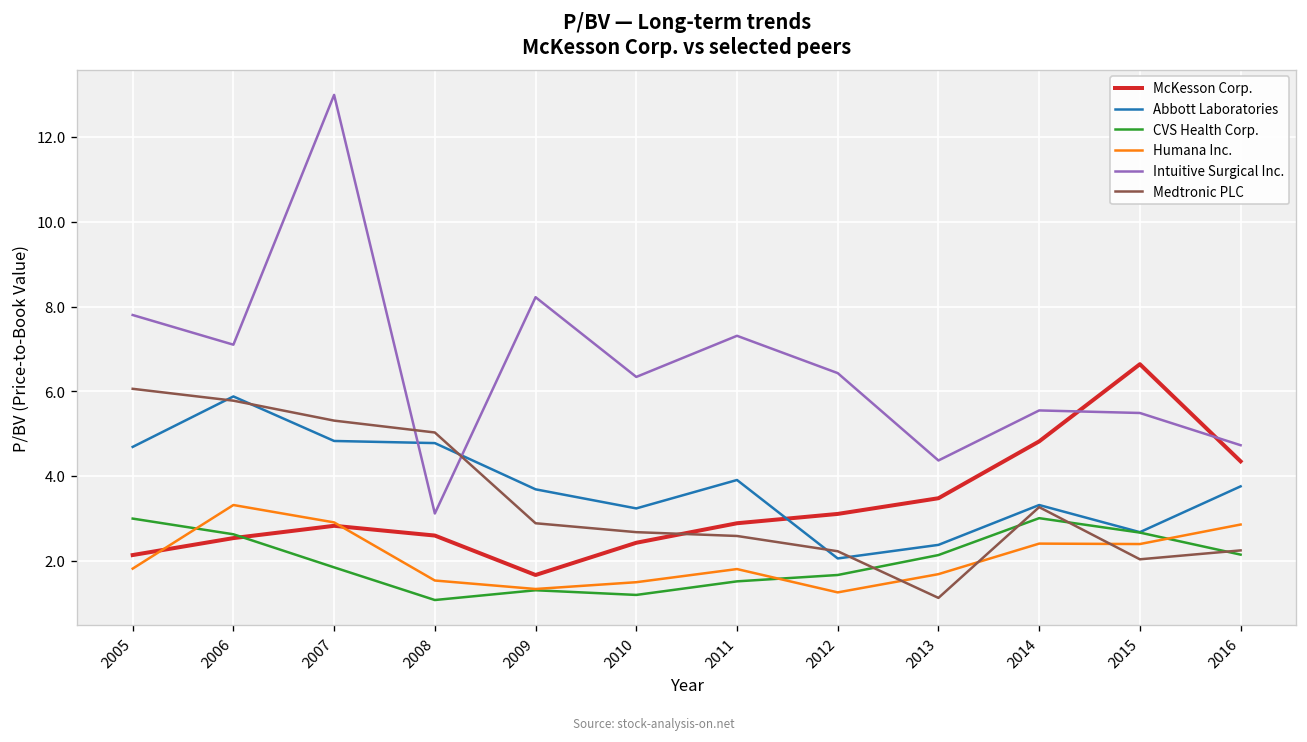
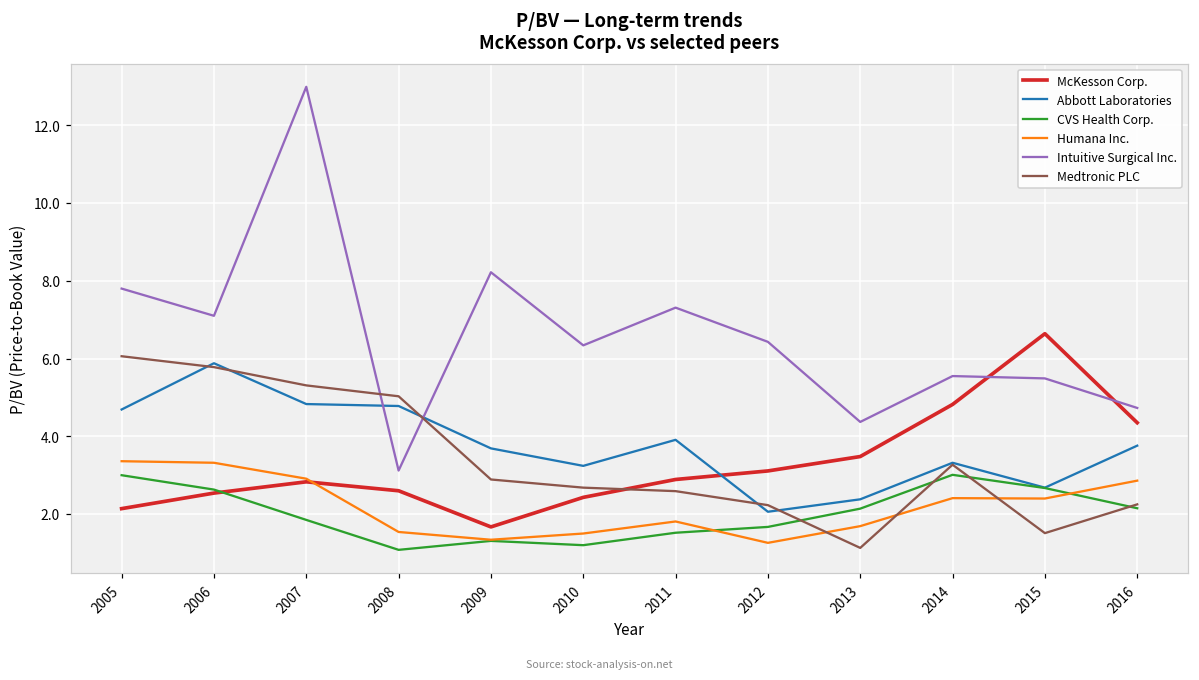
  {
    "McKesson Corp.": {
      "2005": 2.1,
      "2006": 2.5,
      "2007": 2.8,
      "2008": 2.6,
      "2009": 1.7,
      "2010": 2.4,
      "2011": 2.9,
      "2012": 3.1,
      "2013": 3.5,
      "2014": 4.8,
      "2015": 6.6,
      "2016": 4.4
    },
    "Abbott Laboratories": {
      "2005": 4.7,
      "2006": 5.9,
      "2007": 4.8,
      "2008": 4.8,
      "2009": 3.7,
      "2010": 3.2,
      "2011": 3.9,
      "2012": 2.1,
      "2013": 2.4,
      "2016": 3.8
    },
    "CVS Health Corp.": {
      "2005": 3.0,
      "2006": 2.6,
      "2007": 1.9,
      "2008": 1.1,
      "2010": 1.2,
      "2011": 1.5,
      "2012": 1.7,
      "2013": 2.1,
      "2014": 3.0,
      "2016": 2.2
    },
    "Humana Inc.": {
-     "2005": 1.8,
+     "2005": 3.4,
      "2006": 3.3,
      "2007": 2.9,
      "2008": 1.5,
      "2010": 1.5,
      "2011": 1.8,
      "2012": 1.3,
      "2013": 1.7,
      "2014": 2.4,
      "2015": 2.4,
      "2016": 2.9
    },
    "Intuitive Surgical Inc.": {
      "2005": 7.8,
      "2006": 7.1,
      "2007": 13.0,
      "2008": 3.1,
      "2009": 8.2,
      "2010": 6.3,
      "2011": 7.3,
      "2012": 6.4,
      "2013": 4.4,
      "2014": 5.6,
      "2015": 5.5,
      "2016": 4.7
    },
    "Medtronic PLC": {
      "2005": 6.1,
      "2006": 5.8,
      "2007": 5.3,
      "2008": 5.0,
      "2009": 2.9,
      "2010": 2.7,
      "2011": 2.6,
      "2012": 2.2,
      "2013": 1.1,
-     "2015": 2.0,
+     "2015": 1.5,
      "2016": 2.3
    }
  }
